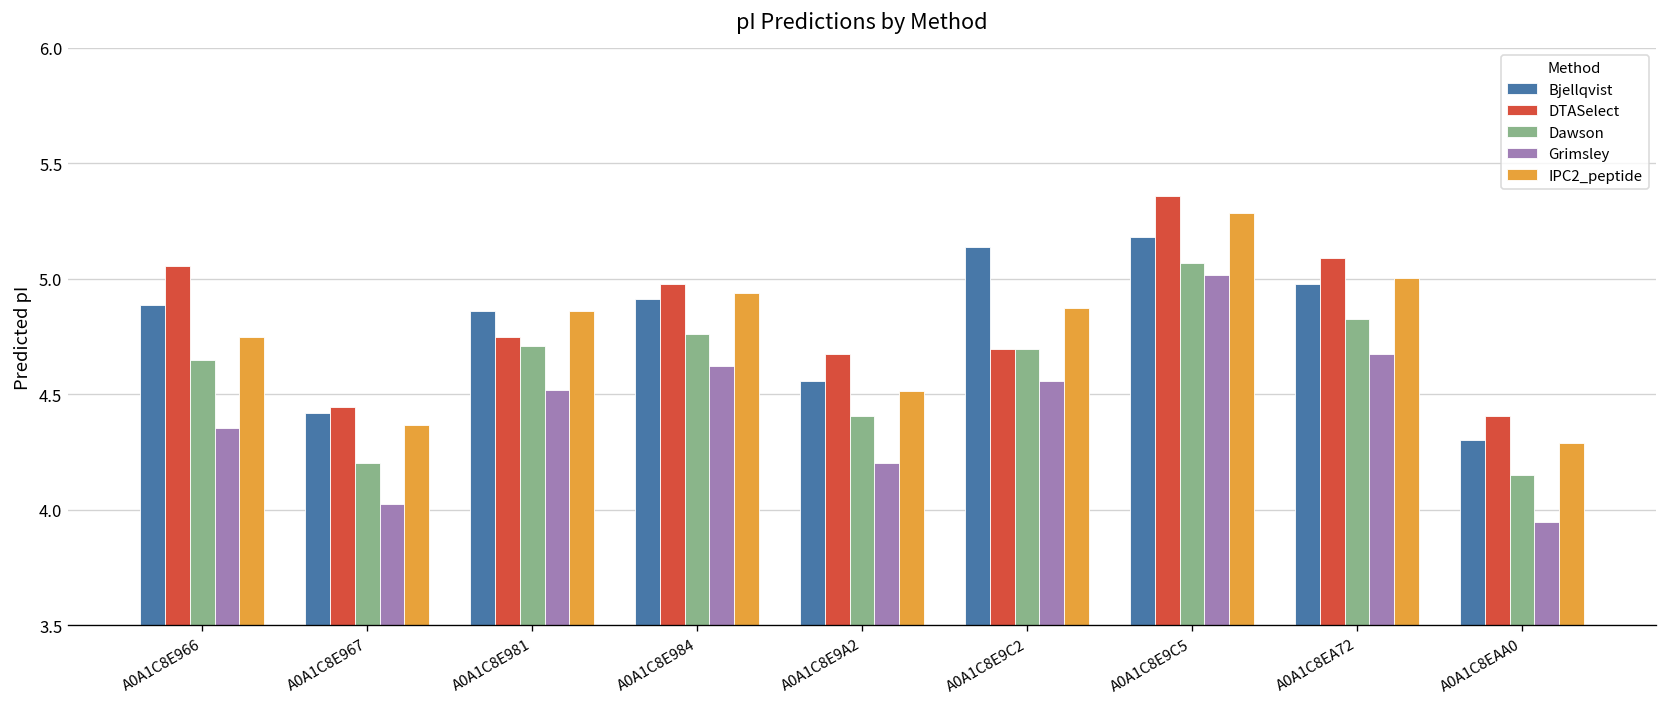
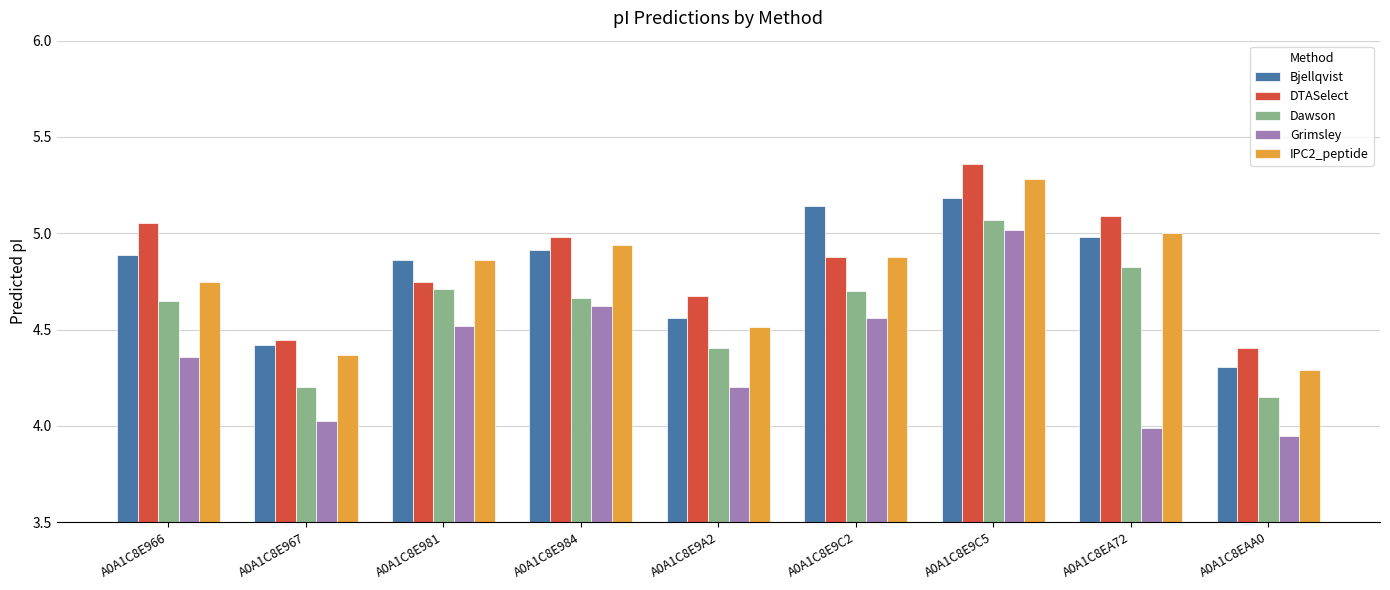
  {
    "Bjellqvist": {
      "A0A1C8E966": 4.89,
      "A0A1C8E967": 4.42,
      "A0A1C8E981": 4.86,
      "A0A1C8E984": 4.91,
      "A0A1C8E9A2": 4.56,
      "A0A1C8E9C2": 5.14,
      "A0A1C8E9C5": 5.18,
      "A0A1C8EA72": 4.98,
      "A0A1C8EAA0": 4.30
    },
    "DTASelect": {
      "A0A1C8E966": 5.05,
      "A0A1C8E967": 4.44,
      "A0A1C8E981": 4.75,
      "A0A1C8E984": 4.98,
      "A0A1C8E9A2": 4.67,
-     "A0A1C8E9C2": 4.70,
+     "A0A1C8E9C2": 4.88,
      "A0A1C8E9C5": 5.36,
      "A0A1C8EA72": 5.09,
      "A0A1C8EAA0": 4.41
    },
    "Dawson": {
      "A0A1C8E966": 4.65,
      "A0A1C8E967": 4.20,
      "A0A1C8E981": 4.71,
-     "A0A1C8E984": 4.76,
+     "A0A1C8E984": 4.66,
      "A0A1C8E9A2": 4.41,
      "A0A1C8E9C2": 4.70,
      "A0A1C8E9C5": 5.07,
      "A0A1C8EA72": 4.83,
      "A0A1C8EAA0": 4.15
    },
    "Grimsley": {
      "A0A1C8E966": 4.36,
      "A0A1C8E967": 4.02,
      "A0A1C8E981": 4.52,
      "A0A1C8E984": 4.62,
      "A0A1C8E9A2": 4.20,
      "A0A1C8E9C2": 4.56,
      "A0A1C8E9C5": 5.02,
-     "A0A1C8EA72": 4.67,
+     "A0A1C8EA72": 3.99,
      "A0A1C8EAA0": 3.95
    },
    "IPC2_peptide": {
      "A0A1C8E966": 4.75,
      "A0A1C8E967": 4.37,
      "A0A1C8E981": 4.86,
      "A0A1C8E984": 4.94,
      "A0A1C8E9A2": 4.52,
      "A0A1C8E9C2": 4.88,
      "A0A1C8E9C5": 5.28,
      "A0A1C8EA72": 5.00,
      "A0A1C8EAA0": 4.29
    }
  }
